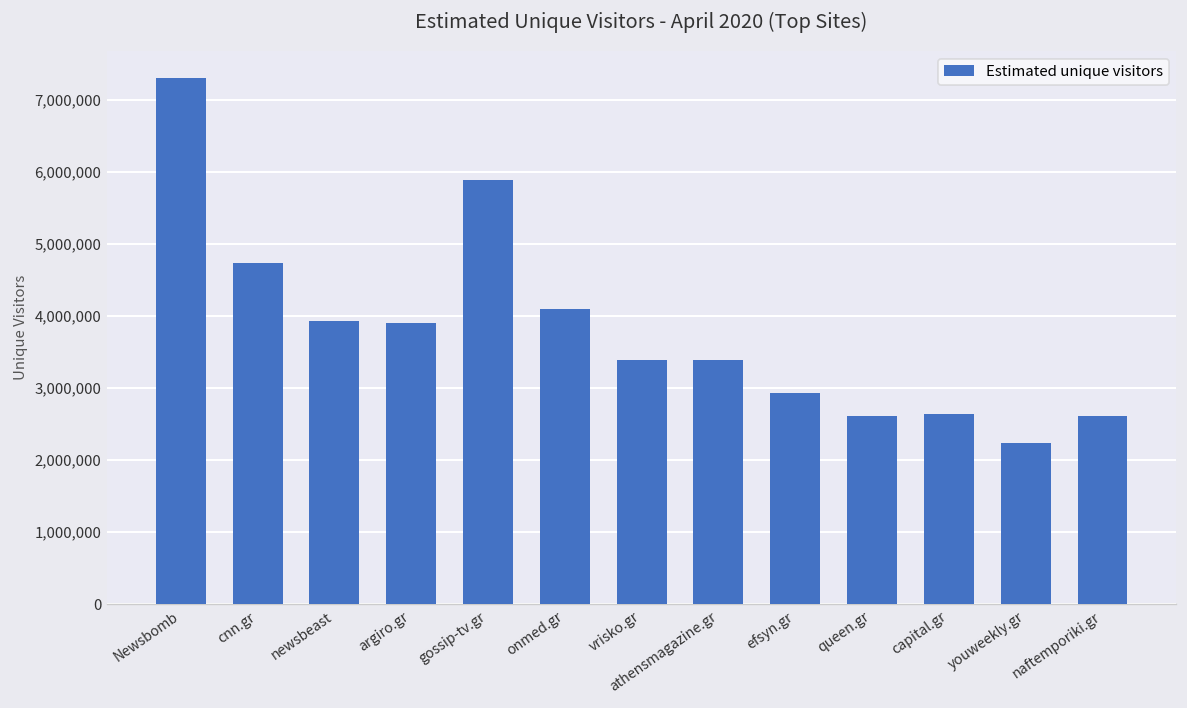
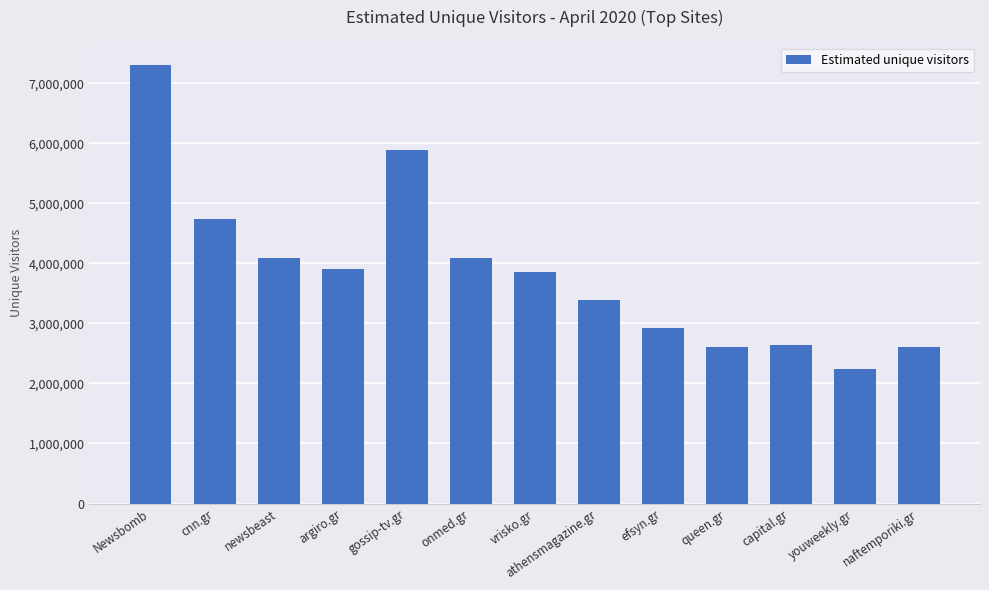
  {
    "Newsbomb": "7,300,000",
    "cnn.gr": "4,700,000",
-   "newsbeast": "3,900,000",
+   "newsbeast": "4,100,000",
    "argiro.gr": "3,900,000",
    "gossip-tv.gr": "5,900,000",
    "onmed.gr": "4,100,000",
-   "vrisko.gr": "3,400,000",
+   "vrisko.gr": "3,800,000",
    "athensmagazine.gr": "3,400,000",
    "efsyn.gr": "2,900,000",
    "queen.gr": "2,600,000",
    "capital.gr": "2,600,000",
    "youweekly.gr": "2,200,000",
    "naftemporiki.gr": "2,600,000"
  }
